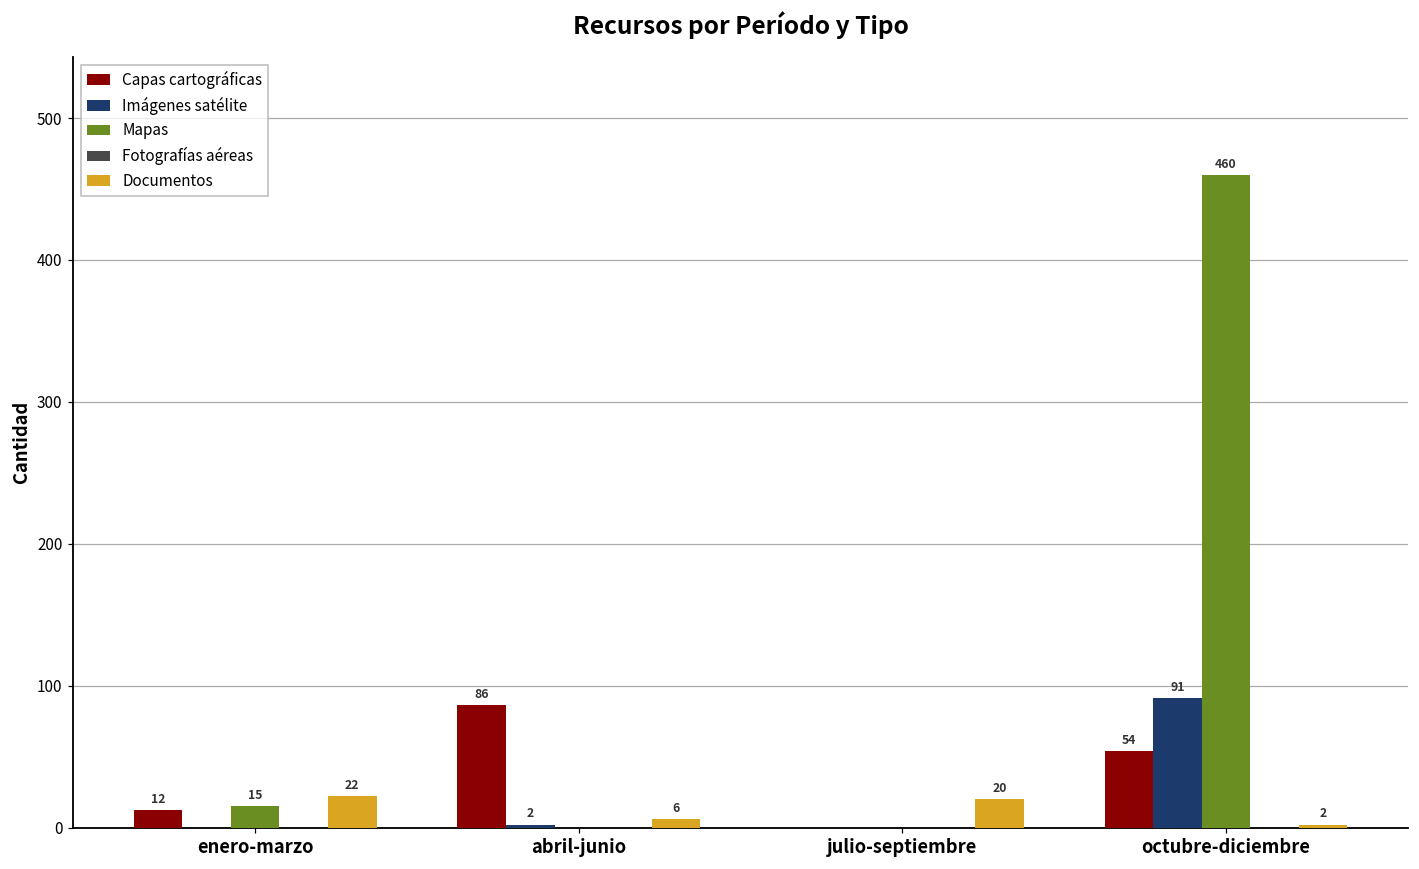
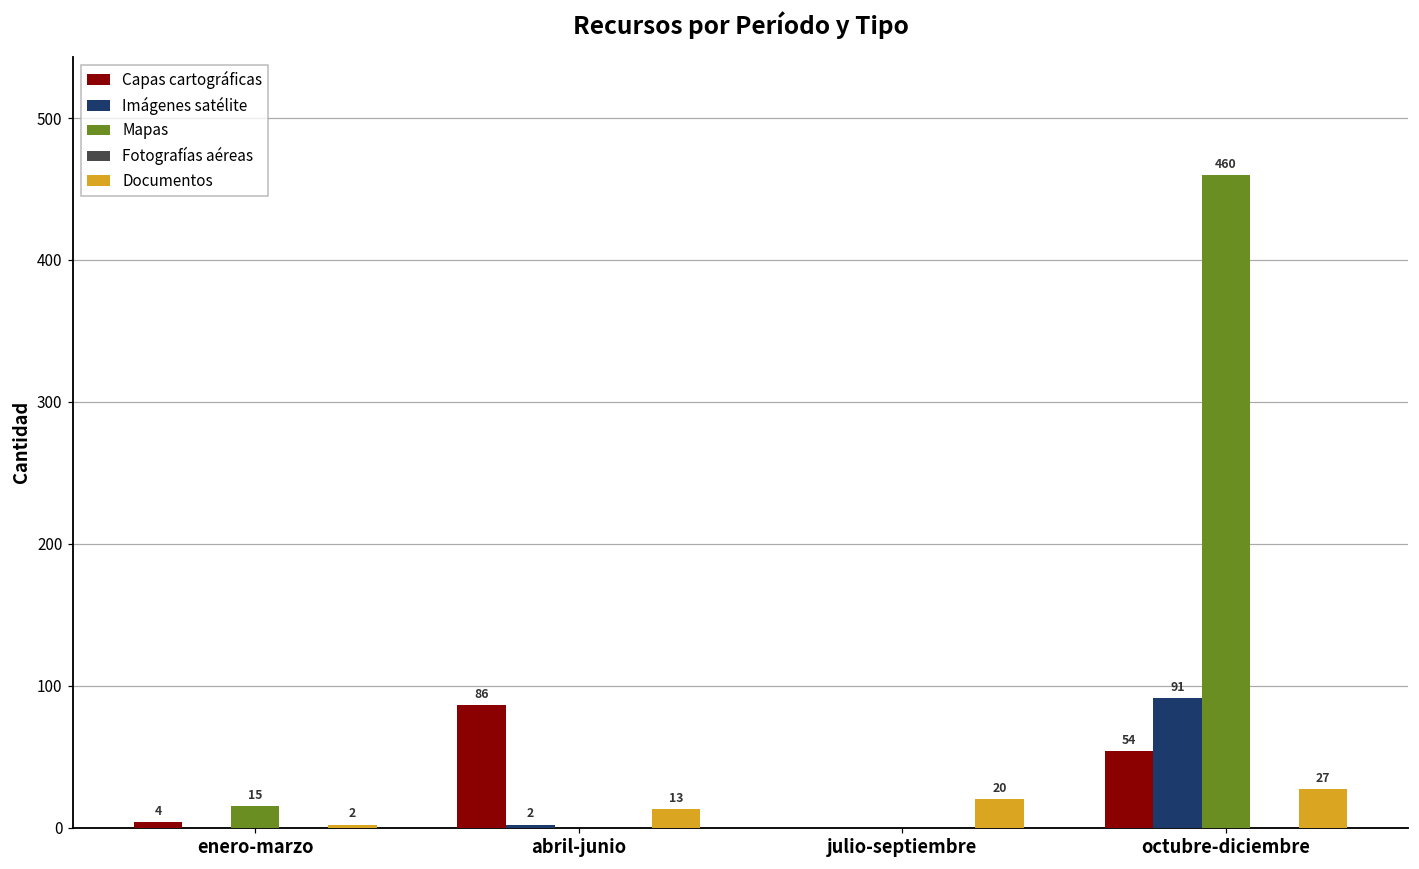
  {
    "Capas cartográficas": {
-     "enero-marzo": 12,
+     "enero-marzo": 4,
      "abril-junio": 86,
      "octubre-diciembre": 54
    },
    "Mapas": {
      "enero-marzo": 15,
      "octubre-diciembre": 460
    },
    "Documentos": {
-     "enero-marzo": 22,
-     "abril-junio": 6,
+     "enero-marzo": 2,
+     "abril-junio": 13,
      "julio-septiembre": 20,
-     "octubre-diciembre": 2
+     "octubre-diciembre": 27
    }
  }
